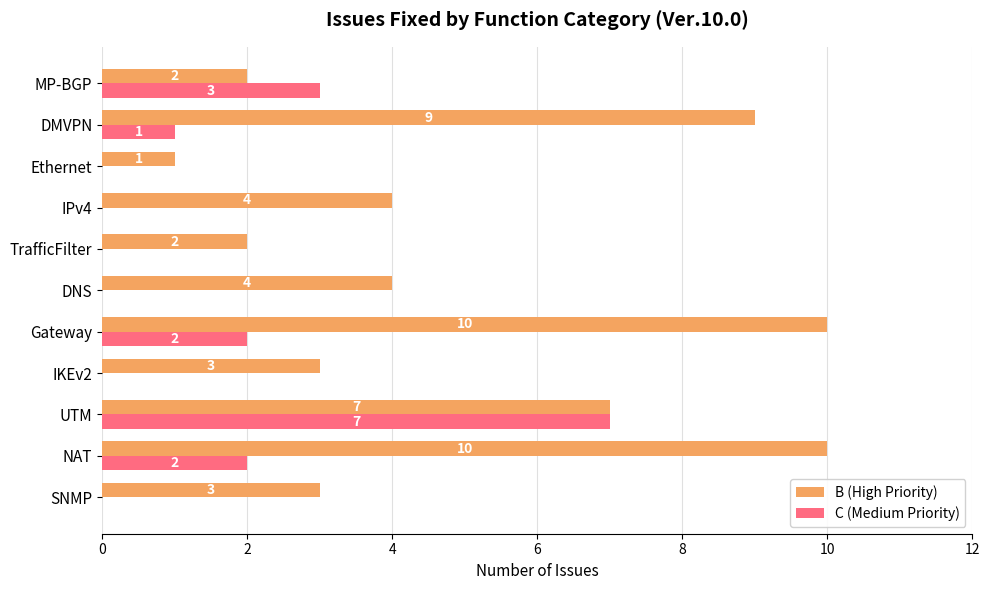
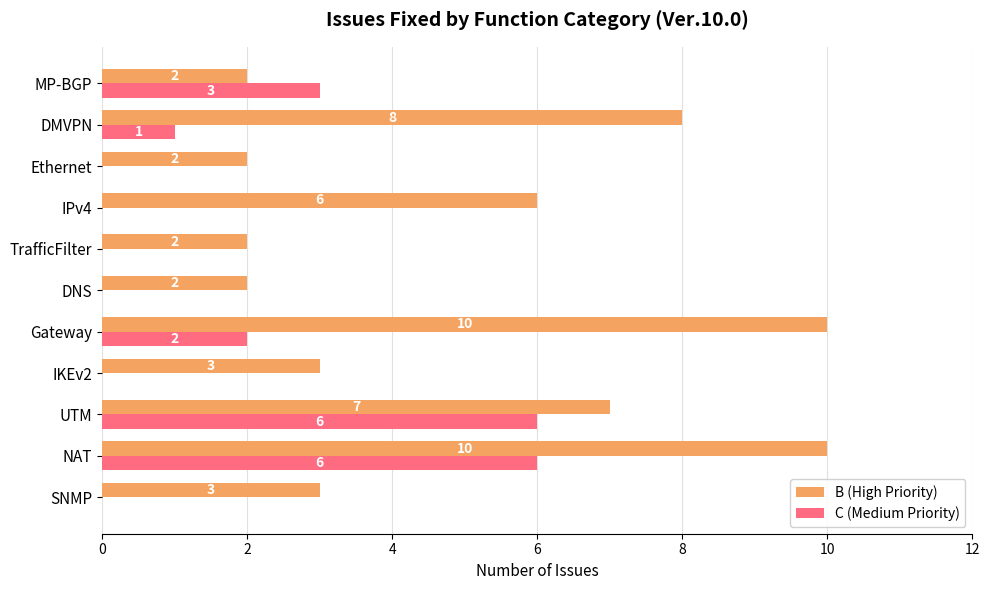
  {
    "B (High Priority)": {
      "MP-BGP": 2,
-     "DMVPN": 9,
-     "Ethernet": 1,
-     "IPv4": 4,
+     "DMVPN": 8,
+     "Ethernet": 2,
+     "IPv4": 6,
      "TrafficFilter": 2,
-     "DNS": 4,
+     "DNS": 2,
      "Gateway": 10,
      "IKEv2": 3,
      "UTM": 7,
      "NAT": 10,
      "SNMP": 3
    },
    "C (Medium Priority)": {
      "MP-BGP": 3,
      "DMVPN": 1,
      "Gateway": 2,
-     "UTM": 7,
-     "NAT": 2
+     "UTM": 6,
+     "NAT": 6
    }
  }
